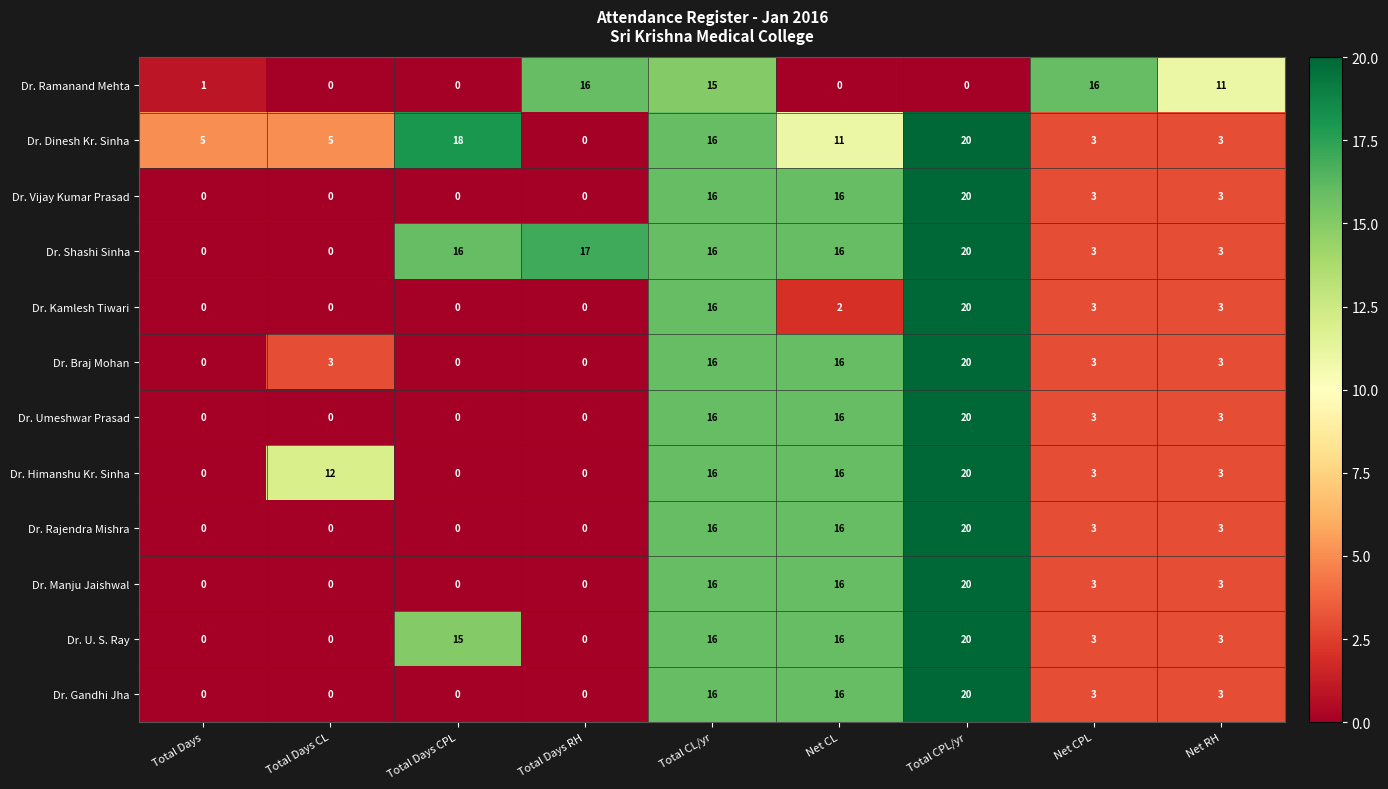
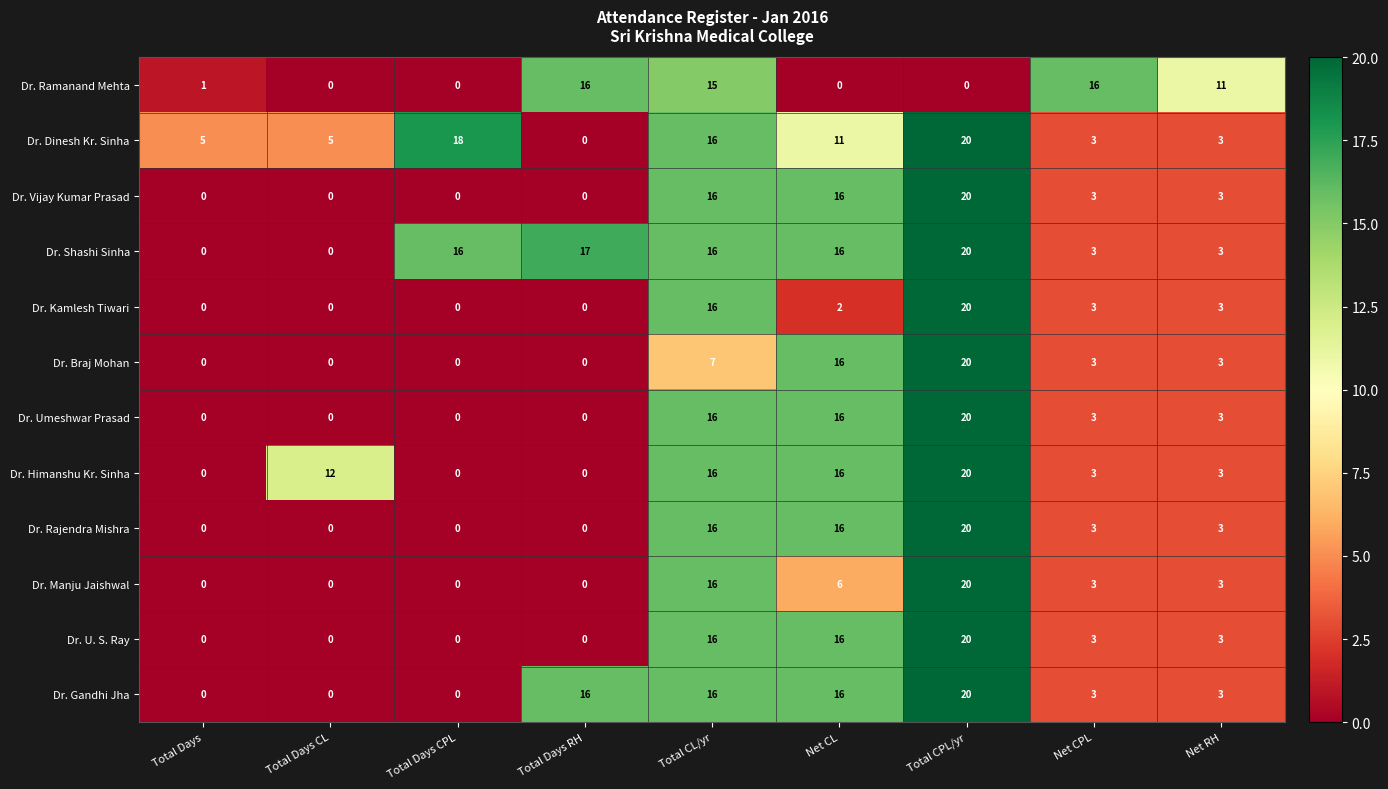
  {
    "Dr. Ramanand Mehta": {
      "Total Days": 1,
      "Total Days CL": 0,
      "Total Days CPL": 0,
      "Total Days RH": 16,
      "Total CL/yr": 15,
      "Net CL": 0,
      "Total CPL/yr": 0,
      "Net CPL": 16,
      "Net RH": 11
    },
    "Dr. Dinesh Kr. Sinha": {
      "Total Days": 5,
      "Total Days CL": 5,
      "Total Days CPL": 18,
      "Total Days RH": 0,
      "Total CL/yr": 16,
      "Net CL": 11,
      "Total CPL/yr": 20,
      "Net CPL": 3,
      "Net RH": 3
    },
    "Dr. Vijay Kumar Prasad": {
      "Total Days": 0,
      "Total Days CL": 0,
      "Total Days CPL": 0,
      "Total Days RH": 0,
      "Total CL/yr": 16,
      "Net CL": 16,
      "Total CPL/yr": 20,
      "Net CPL": 3,
      "Net RH": 3
    },
    "Dr. Shashi Sinha": {
      "Total Days": 0,
      "Total Days CL": 0,
      "Total Days CPL": 16,
      "Total Days RH": 17,
      "Total CL/yr": 16,
      "Net CL": 16,
      "Total CPL/yr": 20,
      "Net CPL": 3,
      "Net RH": 3
    },
    "Dr. Kamlesh Tiwari": {
      "Total Days": 0,
      "Total Days CL": 0,
      "Total Days CPL": 0,
      "Total Days RH": 0,
      "Total CL/yr": 16,
      "Net CL": 2,
      "Total CPL/yr": 20,
      "Net CPL": 3,
      "Net RH": 3
    },
    "Dr. Braj Mohan": {
      "Total Days": 0,
-     "Total Days CL": 3,
+     "Total Days CL": 0,
      "Total Days CPL": 0,
      "Total Days RH": 0,
-     "Total CL/yr": 16,
+     "Total CL/yr": 7,
      "Net CL": 16,
      "Total CPL/yr": 20,
      "Net CPL": 3,
      "Net RH": 3
    },
    "Dr. Umeshwar Prasad": {
      "Total Days": 0,
      "Total Days CL": 0,
      "Total Days CPL": 0,
      "Total Days RH": 0,
      "Total CL/yr": 16,
      "Net CL": 16,
      "Total CPL/yr": 20,
      "Net CPL": 3,
      "Net RH": 3
    },
    "Dr. Himanshu Kr. Sinha": {
      "Total Days": 0,
      "Total Days CL": 12,
      "Total Days CPL": 0,
      "Total Days RH": 0,
      "Total CL/yr": 16,
      "Net CL": 16,
      "Total CPL/yr": 20,
      "Net CPL": 3,
      "Net RH": 3
    },
    "Dr. Rajendra Mishra": {
      "Total Days": 0,
      "Total Days CL": 0,
      "Total Days CPL": 0,
      "Total Days RH": 0,
      "Total CL/yr": 16,
      "Net CL": 16,
      "Total CPL/yr": 20,
      "Net CPL": 3,
      "Net RH": 3
    },
    "Dr. Manju Jaishwal": {
      "Total Days": 0,
      "Total Days CL": 0,
      "Total Days CPL": 0,
      "Total Days RH": 0,
      "Total CL/yr": 16,
-     "Net CL": 16,
+     "Net CL": 6,
      "Total CPL/yr": 20,
      "Net CPL": 3,
      "Net RH": 3
    },
    "Dr. U. S. Ray": {
      "Total Days": 0,
      "Total Days CL": 0,
-     "Total Days CPL": 15,
+     "Total Days CPL": 0,
      "Total Days RH": 0,
      "Total CL/yr": 16,
      "Net CL": 16,
      "Total CPL/yr": 20,
      "Net CPL": 3,
      "Net RH": 3
    },
    "Dr. Gandhi Jha": {
      "Total Days": 0,
      "Total Days CL": 0,
      "Total Days CPL": 0,
-     "Total Days RH": 0,
+     "Total Days RH": 16,
      "Total CL/yr": 16,
      "Net CL": 16,
      "Total CPL/yr": 20,
      "Net CPL": 3,
      "Net RH": 3
    }
  }
